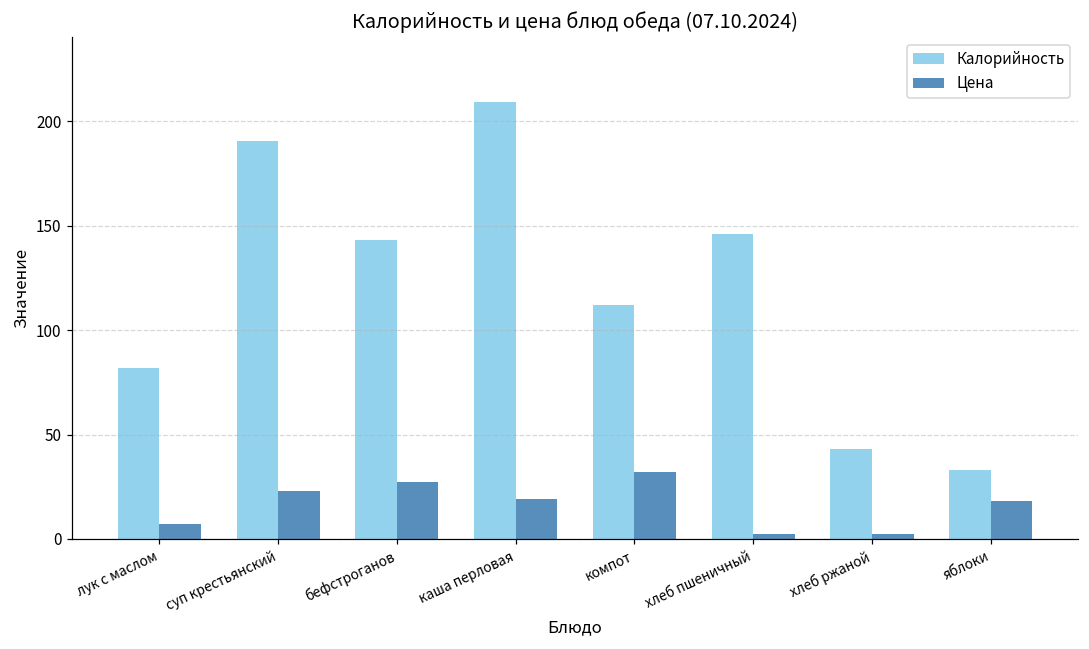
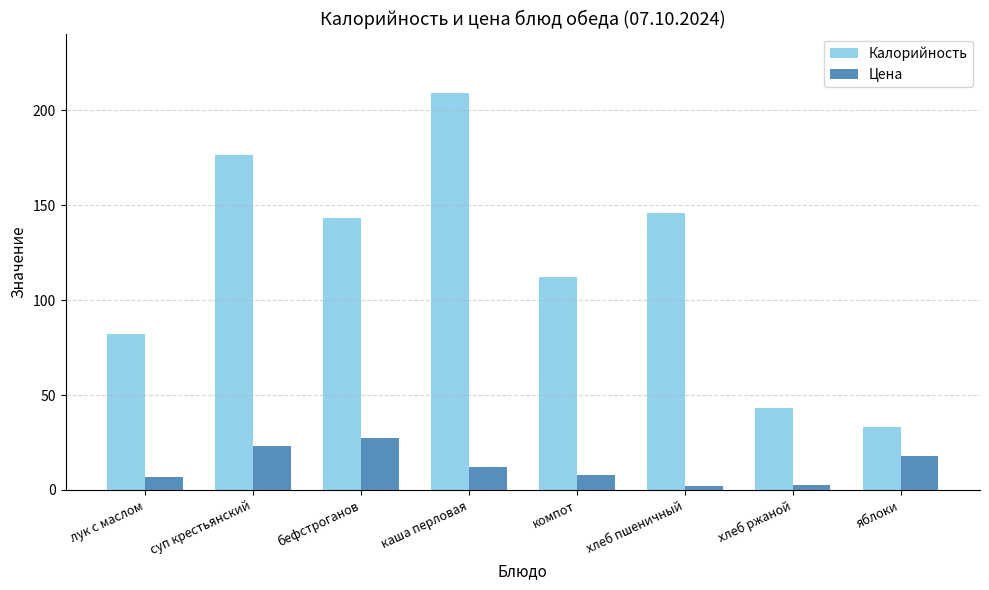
  {
    "Калорийность": {
      "лук с маслом": 82,
-     "суп крестьянский": 190,
+     "суп крестьянский": 176,
      "бефстроганов": 143,
      "каша перловая": 209,
      "компот": 112,
      "хлеб пшеничный": 146,
      "хлеб ржаной": 43,
      "яблоки": 33
    },
    "Цена": {
      "лук с маслом": 7,
      "суп крестьянский": 23,
      "бефстроганов": 27,
-     "каша перловая": 19,
-     "компот": 32,
+     "каша перловая": 12,
+     "компот": 8,
      "хлеб пшеничный": 2,
      "хлеб ржаной": 2,
      "яблоки": 18
    }
  }
